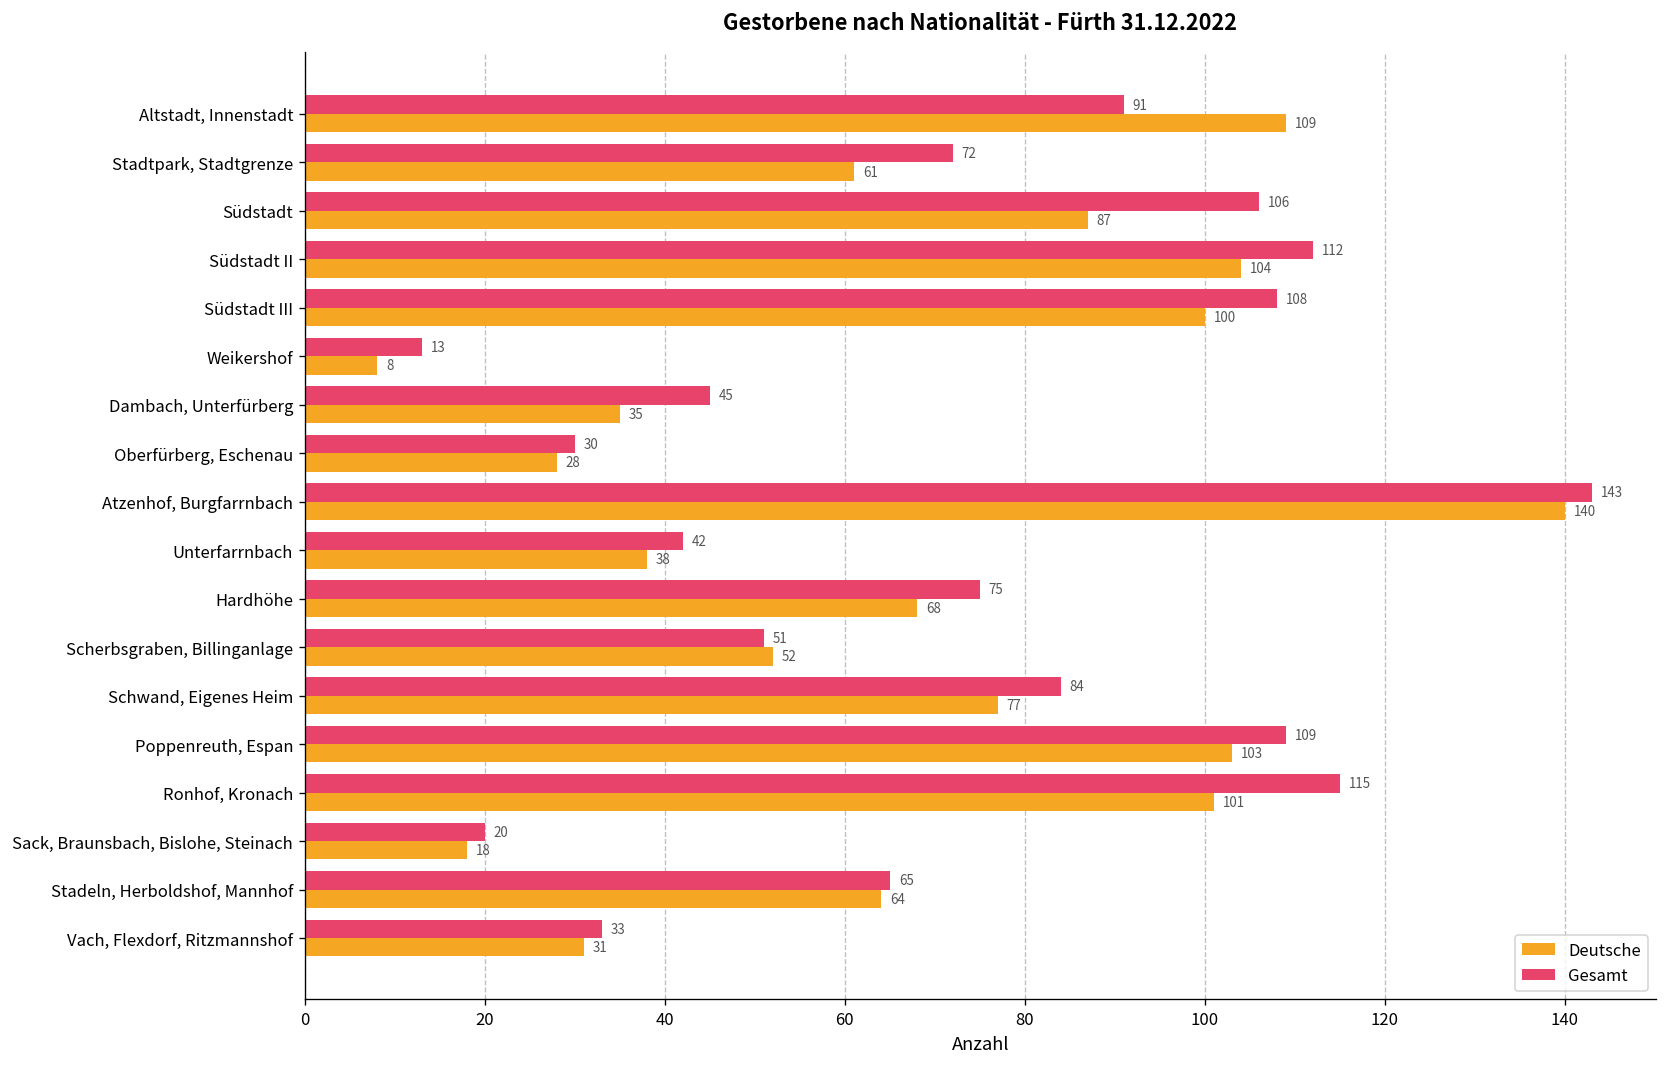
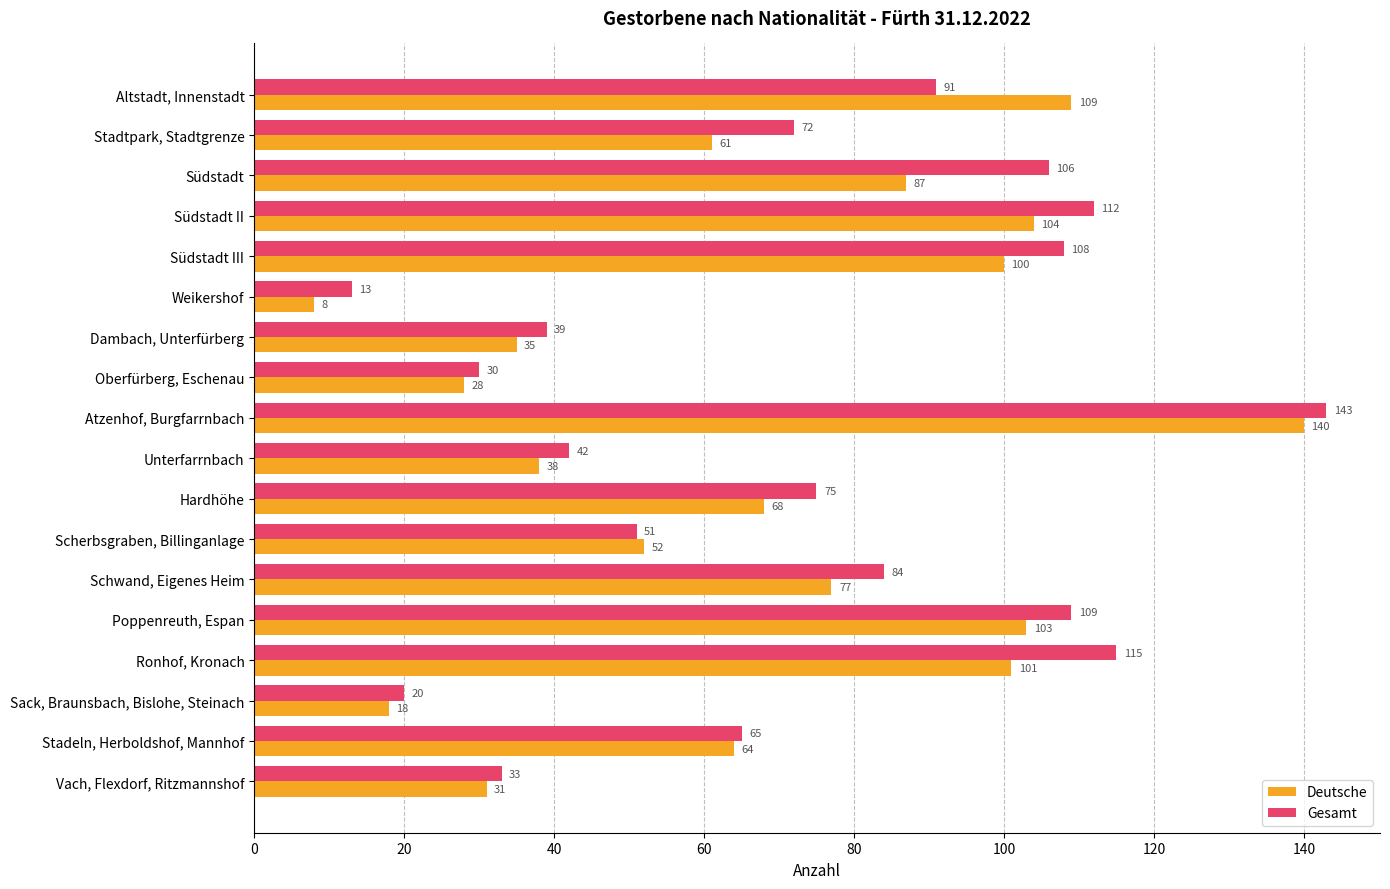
  {
    "Deutsche": {
      "Altstadt, Innenstadt": 109,
      "Stadtpark, Stadtgrenze": 61,
      "Südstadt": 87,
      "Südstadt II": 104,
      "Südstadt III": 100,
      "Weikershof": 8,
      "Dambach, Unterfürberg": 35,
      "Oberfürberg, Eschenau": 28,
      "Atzenhof, Burgfarrnbach": 140,
      "Unterfarrnbach": 38,
      "Hardhöhe": 68,
      "Scherbsgraben, Billinganlage": 52,
      "Schwand, Eigenes Heim": 77,
      "Poppenreuth, Espan": 103,
      "Ronhof, Kronach": 101,
      "Sack, Braunsbach, Bislohe, Steinach": 18,
      "Stadeln, Herboldshof, Mannhof": 64,
      "Vach, Flexdorf, Ritzmannshof": 31
    },
    "Gesamt": {
      "Altstadt, Innenstadt": 91,
      "Stadtpark, Stadtgrenze": 72,
      "Südstadt": 106,
      "Südstadt II": 112,
      "Südstadt III": 108,
      "Weikershof": 13,
-     "Dambach, Unterfürberg": 45,
+     "Dambach, Unterfürberg": 39,
      "Oberfürberg, Eschenau": 30,
      "Atzenhof, Burgfarrnbach": 143,
      "Unterfarrnbach": 42,
      "Hardhöhe": 75,
      "Scherbsgraben, Billinganlage": 51,
      "Schwand, Eigenes Heim": 84,
      "Poppenreuth, Espan": 109,
      "Ronhof, Kronach": 115,
      "Sack, Braunsbach, Bislohe, Steinach": 20,
      "Stadeln, Herboldshof, Mannhof": 65,
      "Vach, Flexdorf, Ritzmannshof": 33
    }
  }
